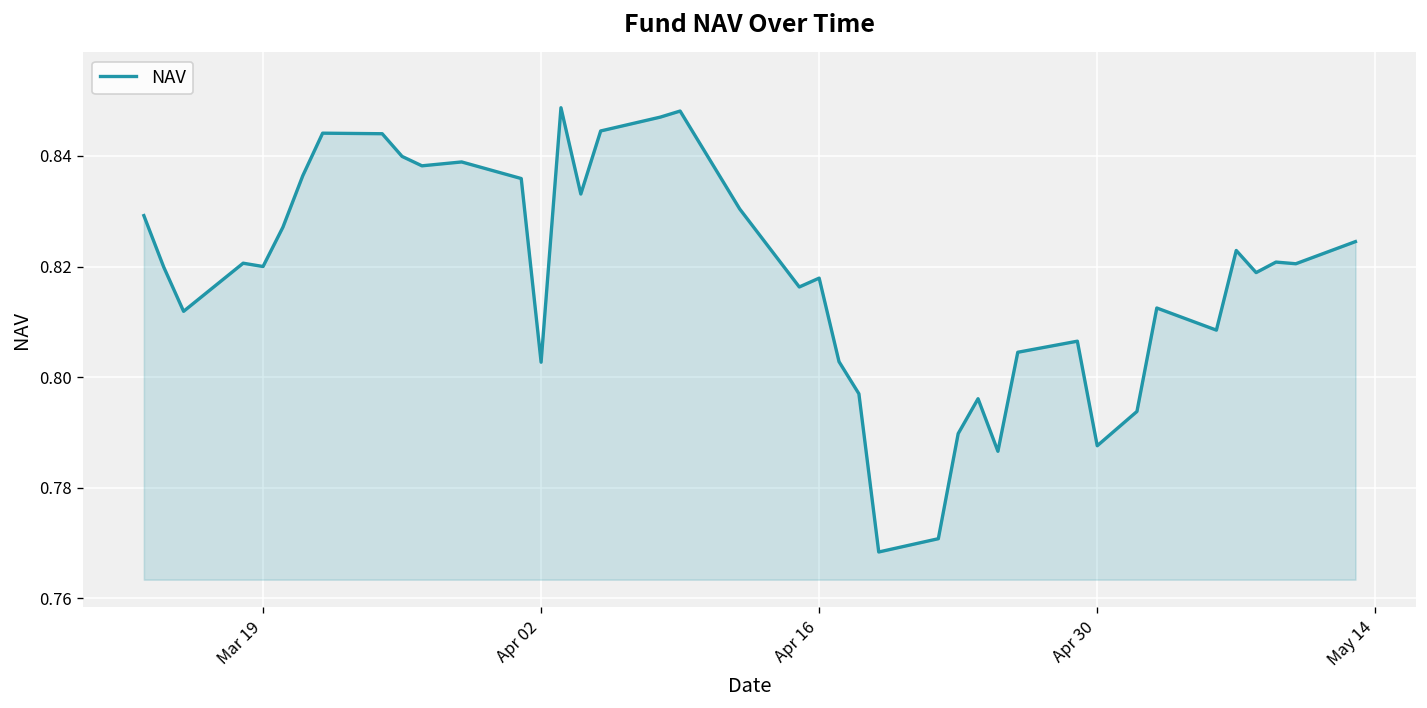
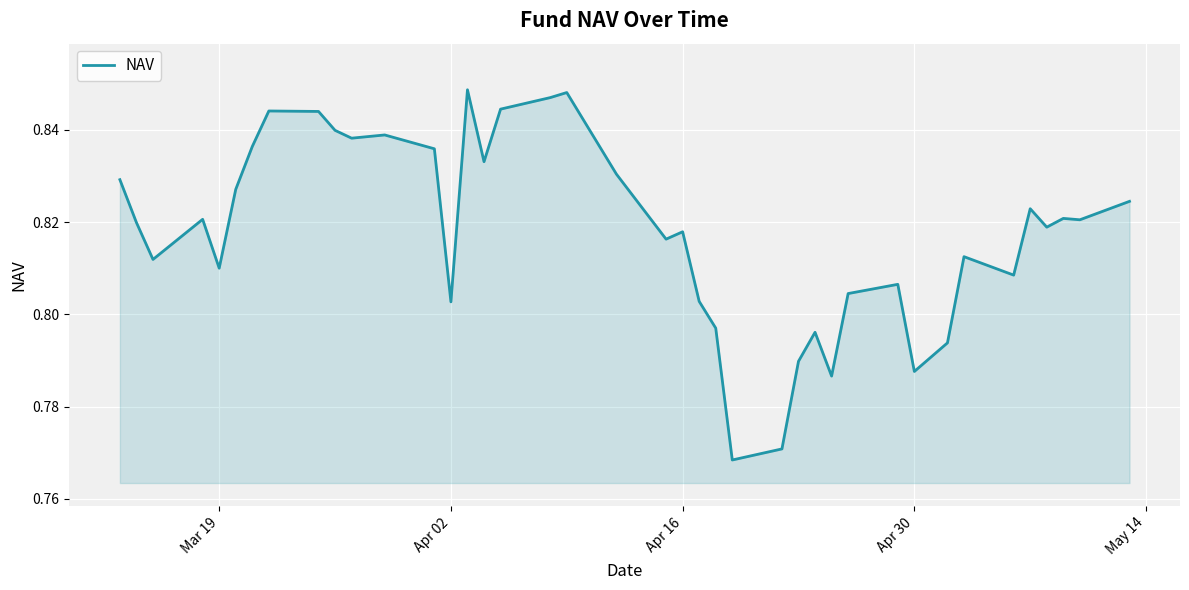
  {
-   "Mar 19": 0.82,
+   "Mar 19": 0.81,
    "Apr 02": 0.803,
    "Apr 16": 0.818,
    "Apr 30": 0.788
  }
